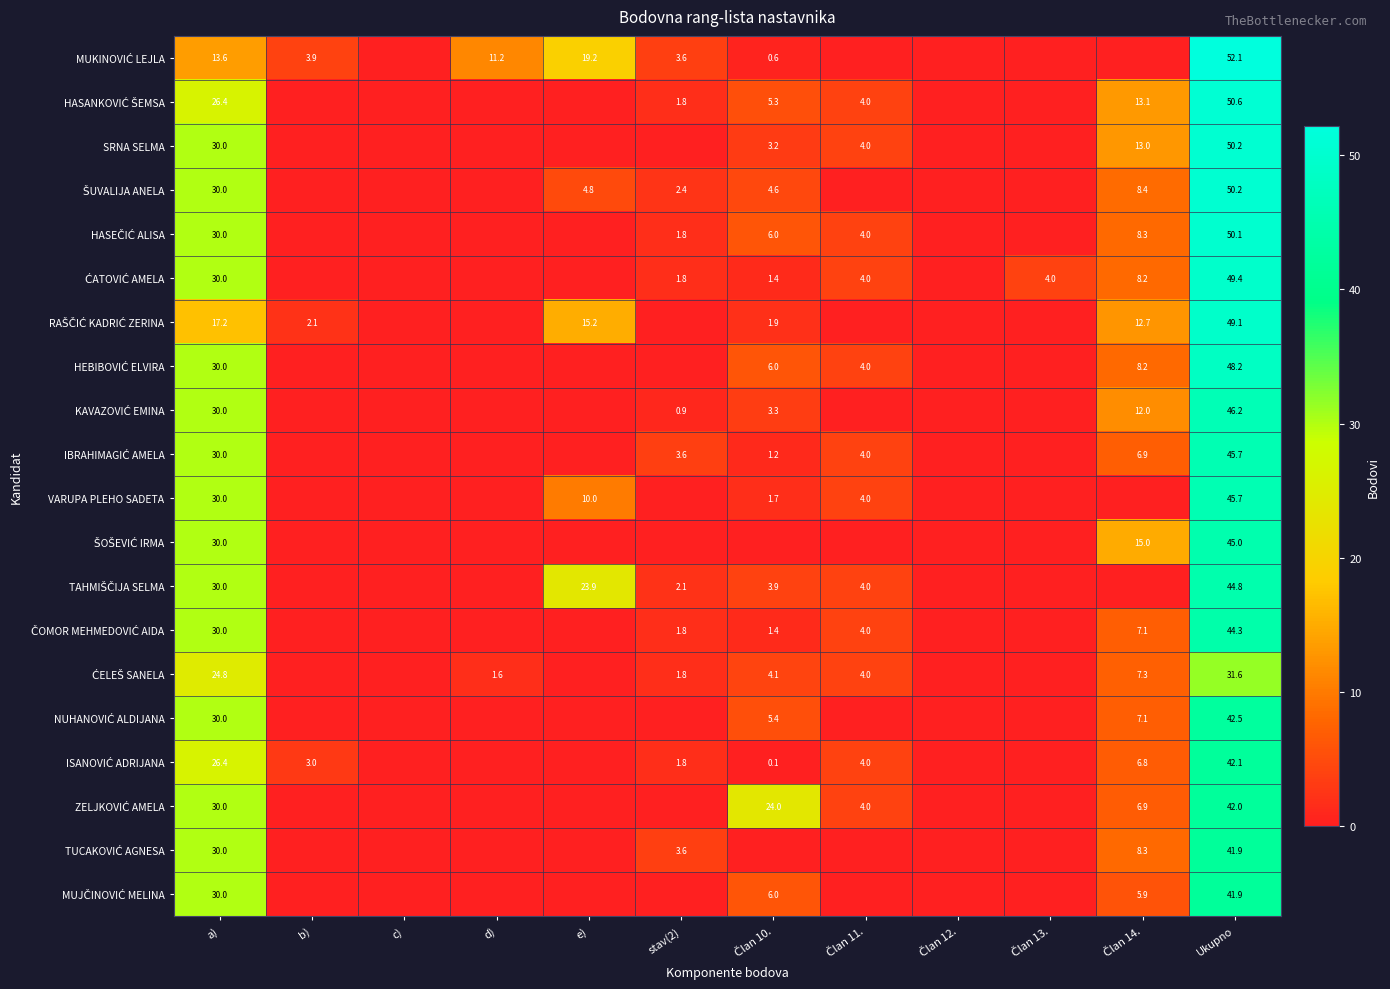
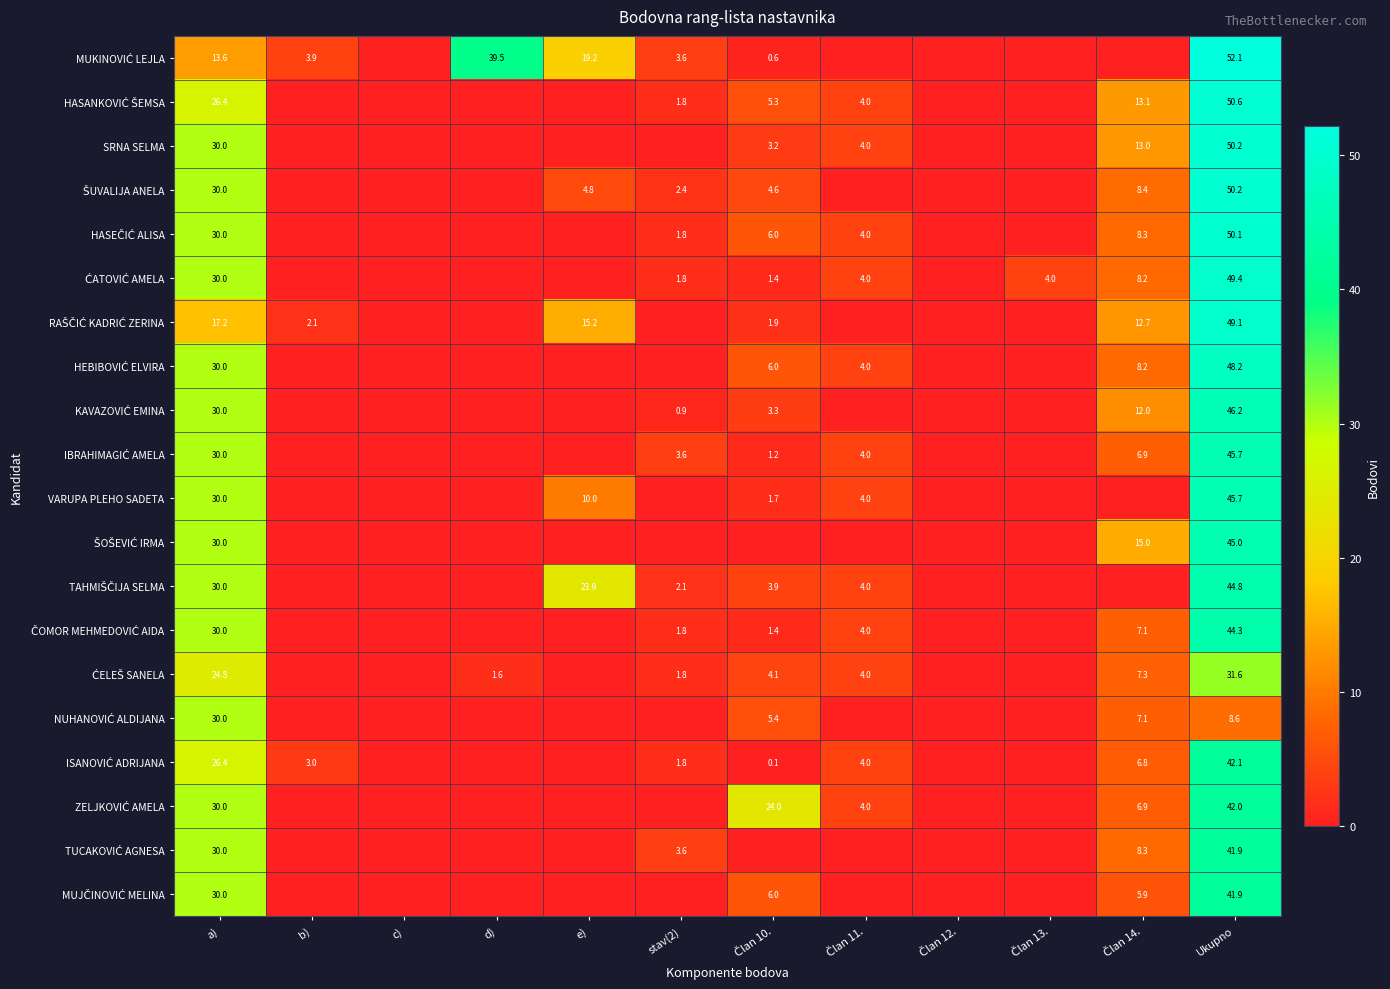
  {
    "MUKINOVIĆ LEJLA": {
      "a)": 13.6,
      "b)": 3.9,
-     "d)": 11.2,
+     "d)": 39.5,
      "e)": 19.2,
      "stav(2)": 3.6,
      "Član 10.": 0.6,
      "Ukupno": 52.1
    },
    "HASANKOVIĆ ŠEMSA": {
      "a)": 26.4,
      "stav(2)": 1.8,
      "Član 10.": 5.3,
      "Član 11.": 4.0,
      "Član 14.": 13.1,
      "Ukupno": 50.6
    },
    "SRNA SELMA": {
      "a)": 30.0,
      "Član 10.": 3.2,
      "Član 11.": 4.0,
      "Član 14.": 13.0,
      "Ukupno": 50.2
    },
    "ŠUVALIJA ANELA": {
      "a)": 30.0,
      "e)": 4.8,
      "stav(2)": 2.4,
      "Član 10.": 4.6,
      "Član 14.": 8.4,
      "Ukupno": 50.2
    },
    "HASEČIĆ ALISA": {
      "a)": 30.0,
      "stav(2)": 1.8,
      "Član 10.": 6.0,
      "Član 11.": 4.0,
      "Član 14.": 8.3,
      "Ukupno": 50.1
    },
    "ĆATOVIĆ AMELA": {
      "a)": 30.0,
      "stav(2)": 1.8,
      "Član 10.": 1.4,
      "Član 11.": 4.0,
      "Član 13.": 4.0,
      "Član 14.": 8.2,
      "Ukupno": 49.4
    },
    "RAŠČIĆ KADRIĆ ZERINA": {
      "a)": 17.2,
      "b)": 2.1,
      "e)": 15.2,
      "Član 10.": 1.9,
      "Član 14.": 12.7,
      "Ukupno": 49.1
    },
    "HEBIBOVIĆ ELVIRA": {
      "a)": 30.0,
      "Član 10.": 6.0,
      "Član 11.": 4.0,
      "Član 14.": 8.2,
      "Ukupno": 48.2
    },
    "KAVAZOVIĆ EMINA": {
      "a)": 30.0,
      "stav(2)": 0.9,
      "Član 10.": 3.3,
      "Član 14.": 12.0,
      "Ukupno": 46.2
    },
    "IBRAHIMAGIĆ AMELA": {
      "a)": 30.0,
      "stav(2)": 3.6,
      "Član 10.": 1.2,
      "Član 11.": 4.0,
      "Član 14.": 6.9,
      "Ukupno": 45.7
    },
    "VARUPA PLEHO SADETA": {
      "a)": 30.0,
      "e)": 10.0,
      "Član 10.": 1.7,
      "Član 11.": 4.0,
      "Ukupno": 45.7
    },
    "ŠOŠEVIĆ IRMA": {
      "a)": 30.0,
      "Član 14.": 15.0,
      "Ukupno": 45.0
    },
    "TAHMIŠČIJA SELMA": {
      "a)": 30.0,
      "e)": 23.9,
      "stav(2)": 2.1,
      "Član 10.": 3.9,
      "Član 11.": 4.0,
      "Ukupno": 44.8
    },
    "ČOMOR MEHMEDOVIĆ AIDA": {
      "a)": 30.0,
      "stav(2)": 1.8,
      "Član 10.": 1.4,
      "Član 11.": 4.0,
      "Član 14.": 7.1,
      "Ukupno": 44.3
    },
    "ĆELEŠ SANELA": {
      "a)": 24.8,
      "d)": 1.6,
      "stav(2)": 1.8,
      "Član 10.": 4.1,
      "Član 11.": 4.0,
      "Član 14.": 7.3,
      "Ukupno": 31.6
    },
    "NUHANOVIĆ ALDIJANA": {
      "a)": 30.0,
      "Član 10.": 5.4,
      "Član 14.": 7.1,
-     "Ukupno": 42.5
+     "Ukupno": 8.6
    },
    "ISANOVIĆ ADRIJANA": {
      "a)": 26.4,
      "b)": 3.0,
      "stav(2)": 1.8,
      "Član 10.": 0.1,
      "Član 11.": 4.0,
      "Član 14.": 6.8,
      "Ukupno": 42.1
    },
    "ZELJKOVIĆ AMELA": {
      "a)": 30.0,
      "Član 10.": 24.0,
      "Član 11.": 4.0,
      "Član 14.": 6.9,
      "Ukupno": 42.0
    },
    "TUCAKOVIĆ AGNESA": {
      "a)": 30.0,
      "stav(2)": 3.6,
      "Član 14.": 8.3,
      "Ukupno": 41.9
    },
    "MUJČINOVIĆ MELINA": {
      "a)": 30.0,
      "Član 10.": 6.0,
      "Član 14.": 5.9,
      "Ukupno": 41.9
    }
  }
